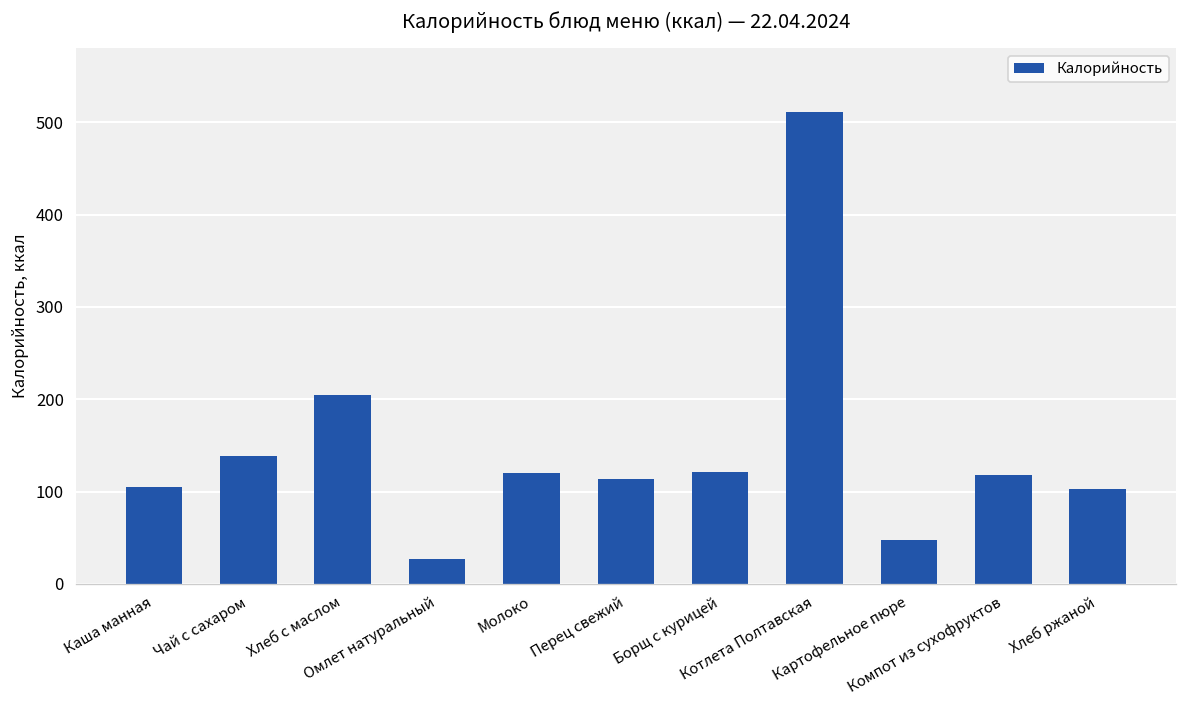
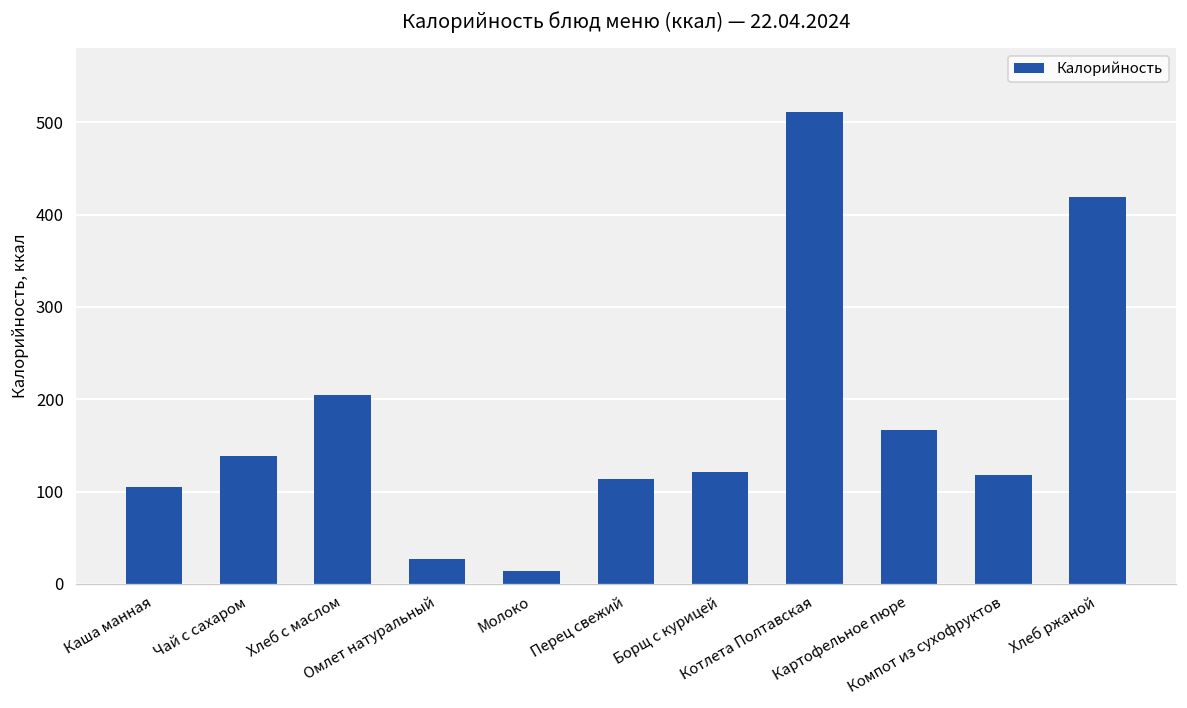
  {
    "Каша манная": 110,
    "Чай с сахаром": 140,
    "Хлеб с маслом": 210,
    "Омлет натуральный": 30,
-   "Молоко": 120,
+   "Молоко": 10,
    "Перец свежий": 110,
    "Борщ с курицей": 120,
    "Котлета Полтавская": 510,
-   "Картофельное пюре": 50,
+   "Картофельное пюре": 170,
    "Компот из сухофруктов": 120,
-   "Хлеб ржаной": 100
+   "Хлеб ржаной": 420
  }
